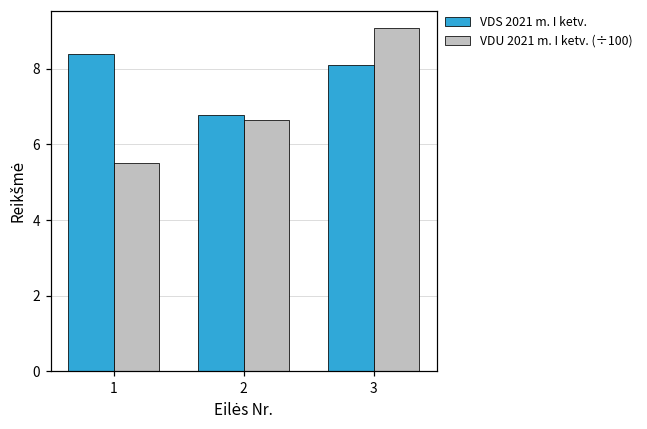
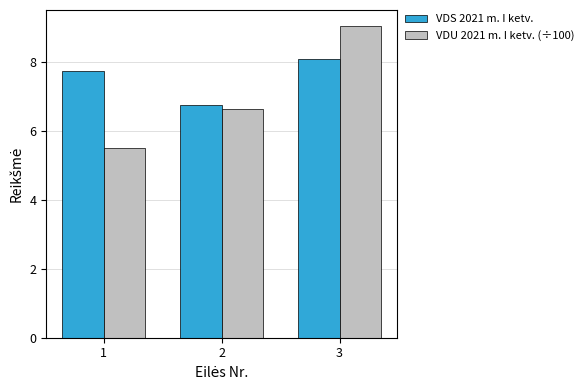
  {
    "VDS 2021 m. I ketv.": {
-     "1": 8.4,
+     "1": 7.7,
      "2": 6.8,
      "3": 8.1
    },
    "VDU 2021 m. I ketv. (÷100)": {
      "1": 5.5,
      "2": 6.7,
      "3": 9.1
    }
  }
